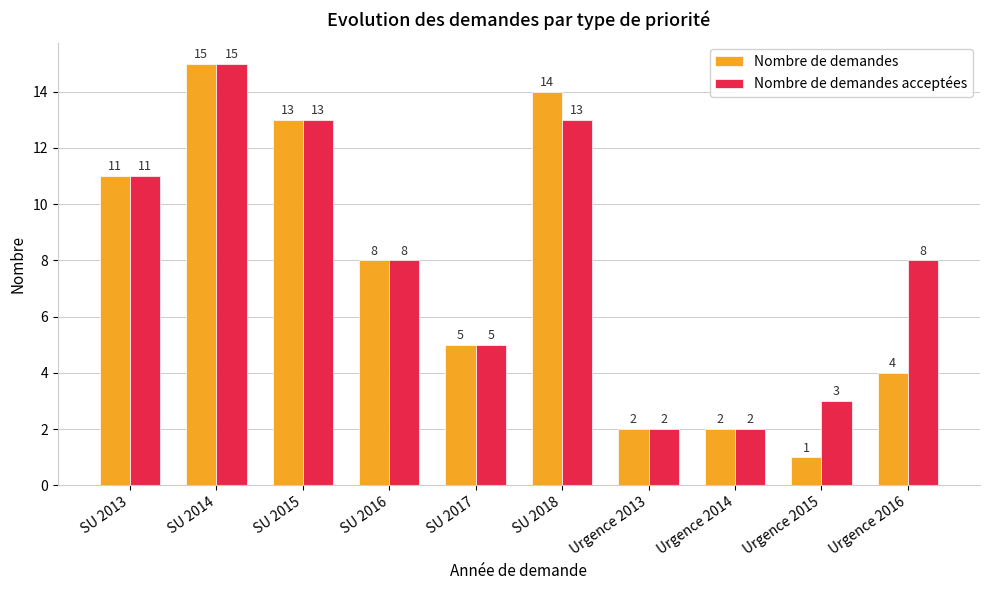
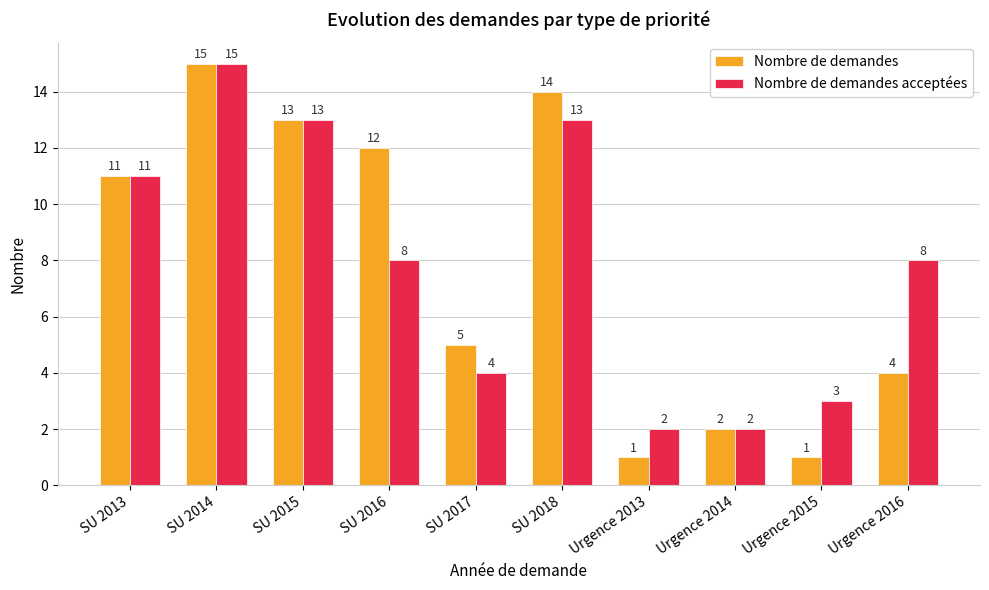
  {
    "Nombre de demandes": {
      "SU 2013": 11,
      "SU 2014": 15,
      "SU 2015": 13,
-     "SU 2016": 8,
+     "SU 2016": 12,
      "SU 2017": 5,
      "SU 2018": 14,
-     "Urgence 2013": 2,
+     "Urgence 2013": 1,
      "Urgence 2014": 2,
      "Urgence 2015": 1,
      "Urgence 2016": 4
    },
    "Nombre de demandes acceptées": {
      "SU 2013": 11,
      "SU 2014": 15,
      "SU 2015": 13,
      "SU 2016": 8,
-     "SU 2017": 5,
+     "SU 2017": 4,
      "SU 2018": 13,
      "Urgence 2013": 2,
      "Urgence 2014": 2,
      "Urgence 2015": 3,
      "Urgence 2016": 8
    }
  }
